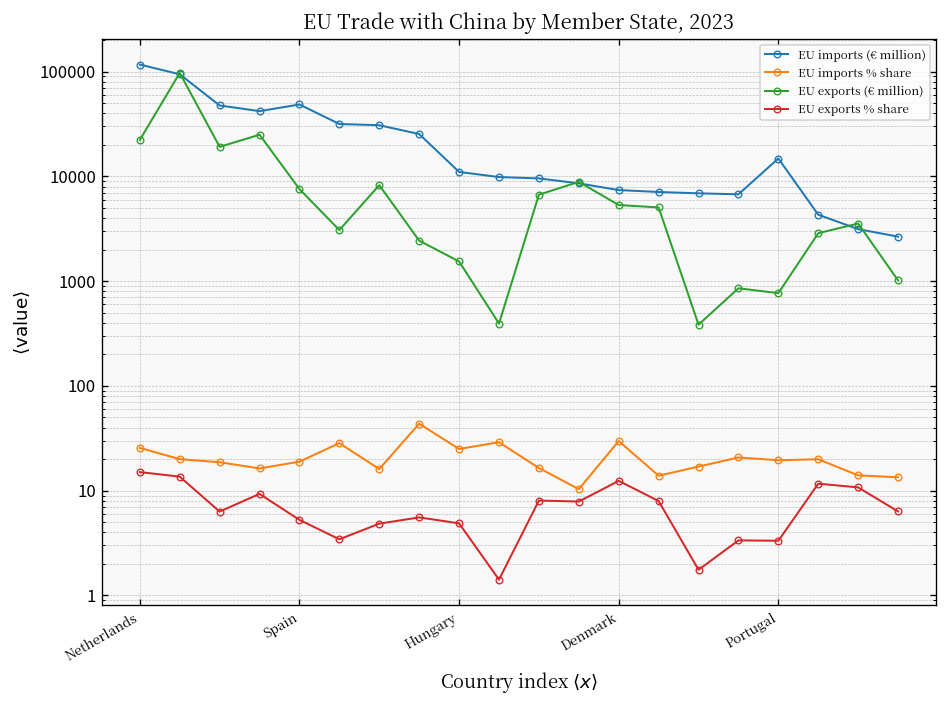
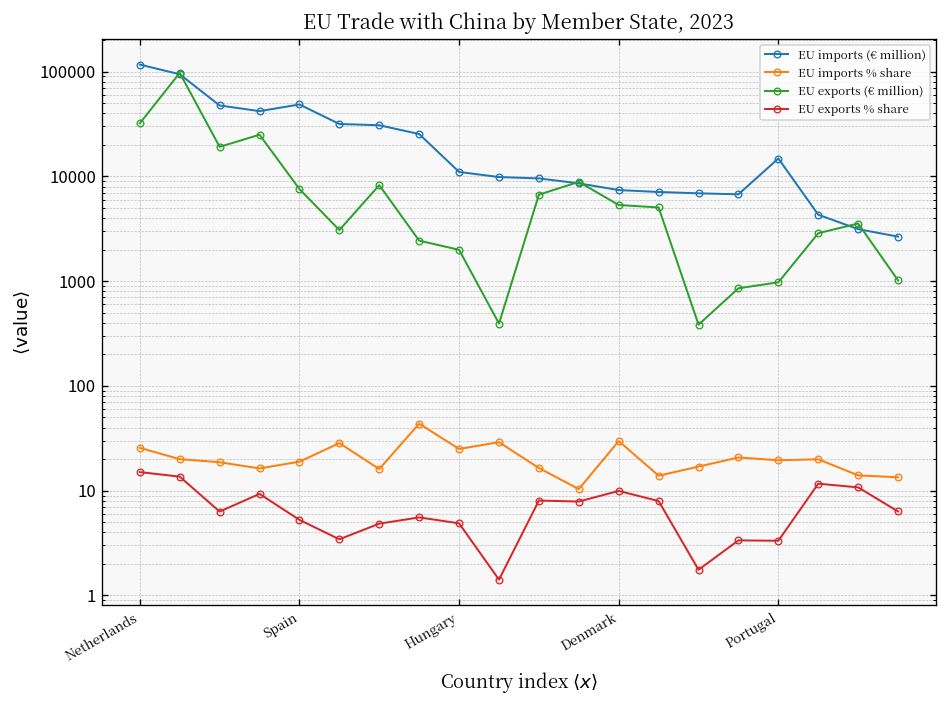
  {
    "EU imports (€ million)": {
      "Netherlands": 120000,
      "Spain": 50000,
      "Hungary": 11000,
      "Denmark": 7000,
      "Portugal": 15000
    },
    "EU imports % share": {
      "Netherlands": 26,
      "Spain": 19,
      "Hungary": 25,
      "Denmark": 30,
      "Portugal": 20
    },
    "EU exports (€ million)": {
-     "Netherlands": 22000,
+     "Netherlands": 32000,
      "Spain": 8000,
-     "Hungary": 1500,
+     "Hungary": 2000,
      "Denmark": 5000,
-     "Portugal": 800
+     "Portugal": 1000
    },
    "EU exports % share": {
      "Netherlands": 15,
      "Spain": 5,
      "Hungary": 5,
-     "Denmark": 12,
+     "Denmark": 10,
      "Portugal": 3.3
    }
  }
